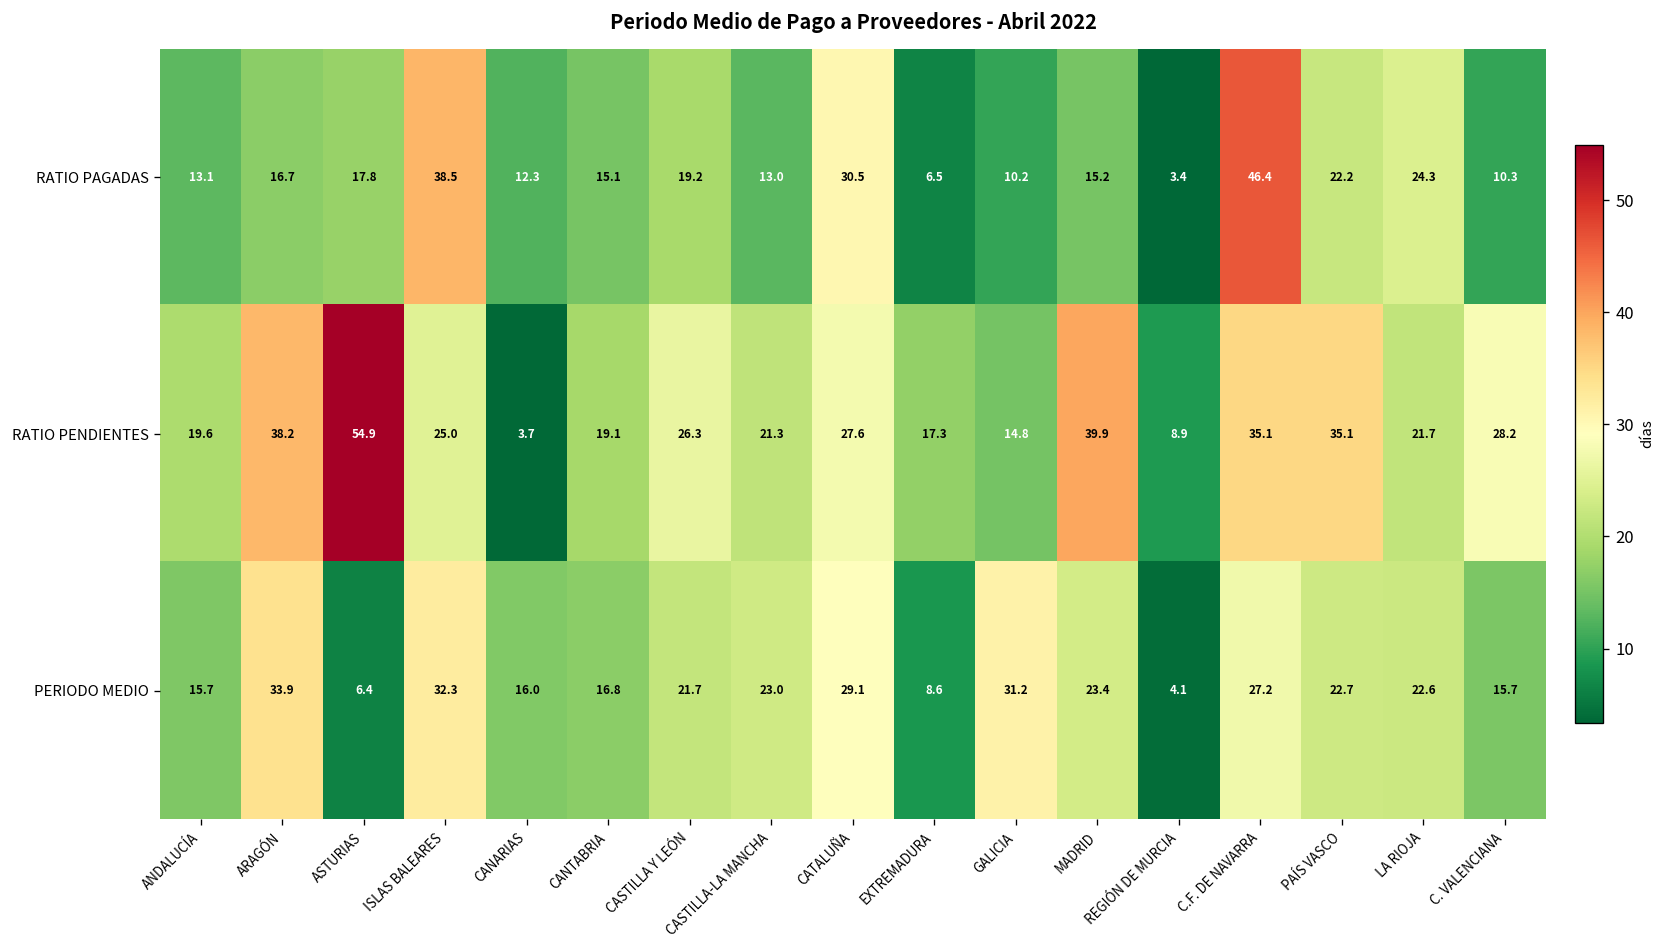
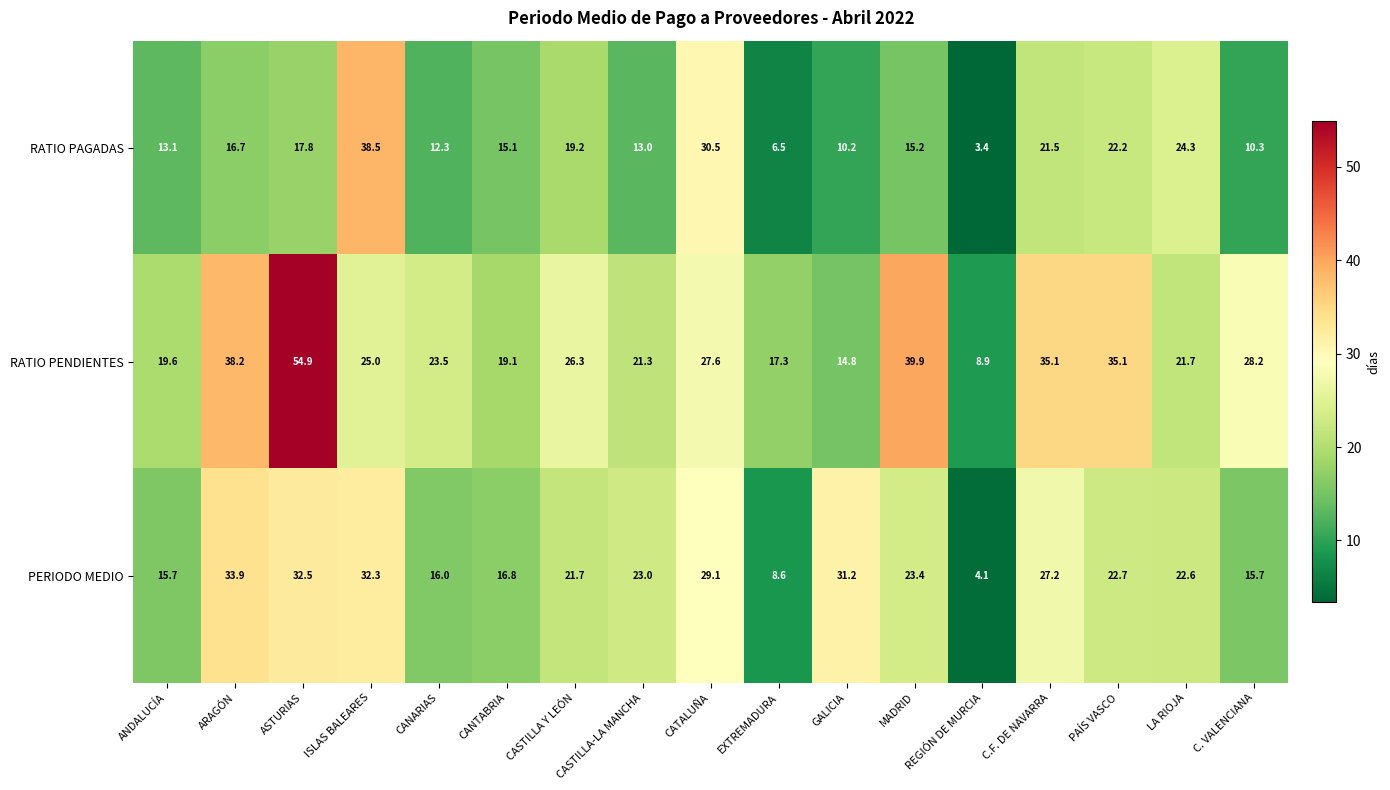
  {
    "RATIO PAGADAS": {
      "ANDALUCÍA": 13.1,
      "ARAGÓN": 16.7,
      "ASTURIAS": 17.8,
      "ISLAS BALEARES": 38.5,
      "CANARIAS": 12.3,
      "CANTABRIA": 15.1,
      "CASTILLA Y LEÓN": 19.2,
      "CASTILLA-LA MANCHA": 13.0,
      "CATALUÑA": 30.5,
      "EXTREMADURA": 6.5,
      "GALICIA": 10.2,
      "MADRID": 15.2,
      "REGIÓN DE MURCIA": 3.4,
-     "C.F. DE NAVARRA": 46.4,
+     "C.F. DE NAVARRA": 21.5,
      "PAÍS VASCO": 22.2,
      "LA RIOJA": 24.3,
      "C. VALENCIANA": 10.3
    },
    "RATIO PENDIENTES": {
      "ANDALUCÍA": 19.6,
      "ARAGÓN": 38.2,
      "ASTURIAS": 54.9,
      "ISLAS BALEARES": 25.0,
-     "CANARIAS": 3.7,
+     "CANARIAS": 23.5,
      "CANTABRIA": 19.1,
      "CASTILLA Y LEÓN": 26.3,
      "CASTILLA-LA MANCHA": 21.3,
      "CATALUÑA": 27.6,
      "EXTREMADURA": 17.3,
      "GALICIA": 14.8,
      "MADRID": 39.9,
      "REGIÓN DE MURCIA": 8.9,
      "C.F. DE NAVARRA": 35.1,
      "PAÍS VASCO": 35.1,
      "LA RIOJA": 21.7,
      "C. VALENCIANA": 28.2
    },
    "PERIODO MEDIO": {
      "ANDALUCÍA": 15.7,
      "ARAGÓN": 33.9,
-     "ASTURIAS": 6.4,
+     "ASTURIAS": 32.5,
      "ISLAS BALEARES": 32.3,
      "CANARIAS": 16.0,
      "CANTABRIA": 16.8,
      "CASTILLA Y LEÓN": 21.7,
      "CASTILLA-LA MANCHA": 23.0,
      "CATALUÑA": 29.1,
      "EXTREMADURA": 8.6,
      "GALICIA": 31.2,
      "MADRID": 23.4,
      "REGIÓN DE MURCIA": 4.1,
      "C.F. DE NAVARRA": 27.2,
      "PAÍS VASCO": 22.7,
      "LA RIOJA": 22.6,
      "C. VALENCIANA": 15.7
    }
  }
